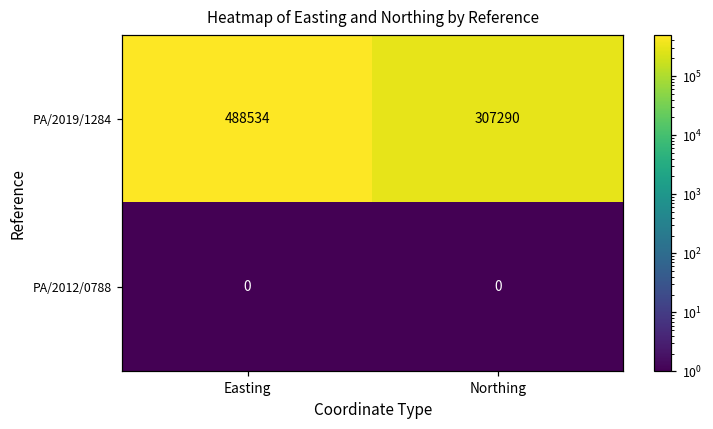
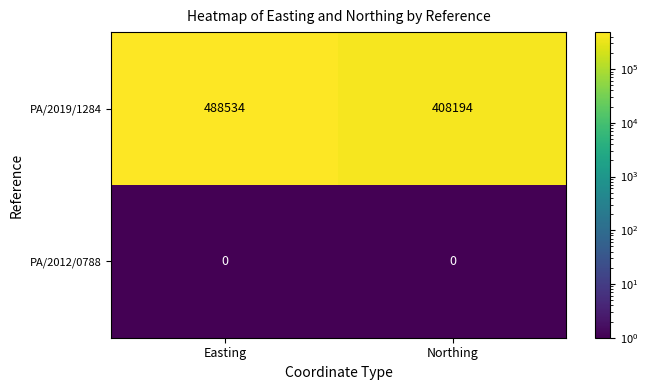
  {
    "PA/2019/1284": {
      "Easting": 488534,
-     "Northing": 307290
+     "Northing": 408194
    },
    "PA/2012/0788": {
      "Easting": 0,
      "Northing": 0
    }
  }
